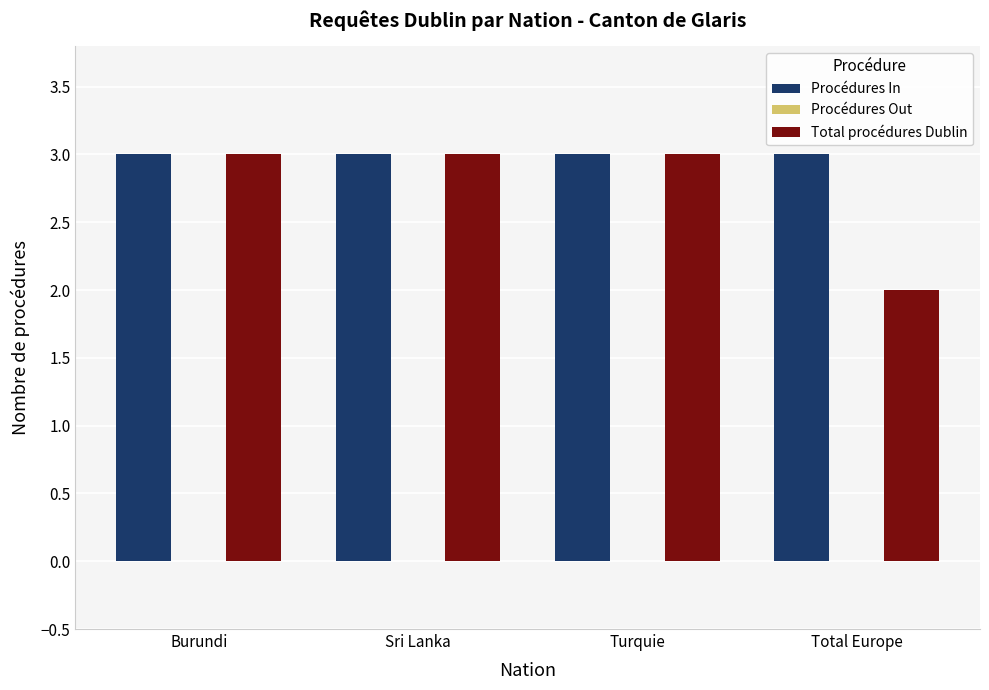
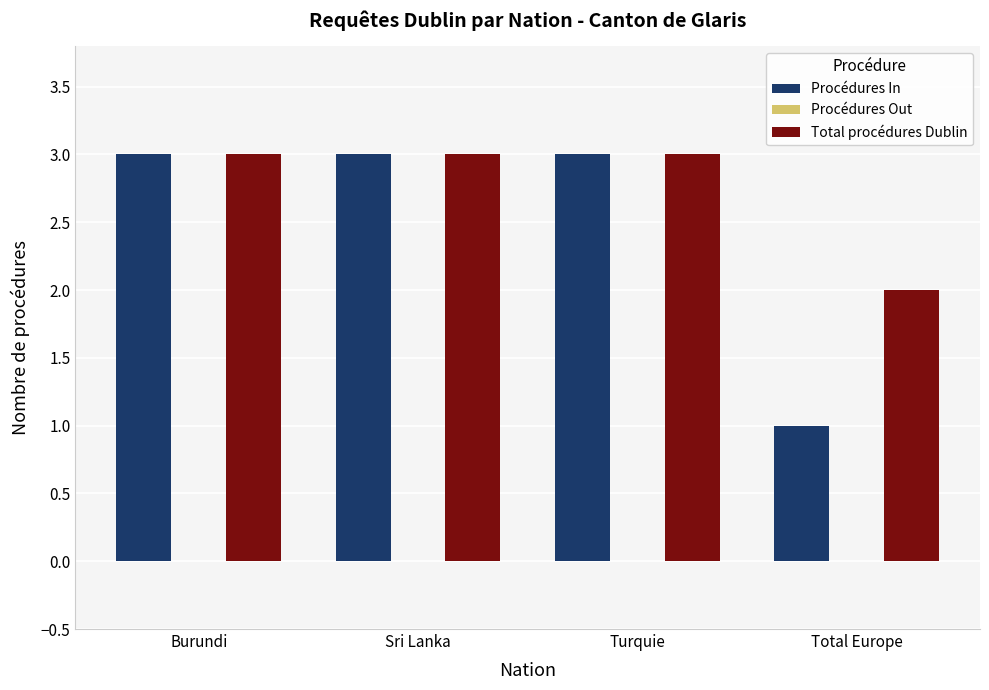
  {
    "Procédures In": {
      "Burundi": 3,
      "Sri Lanka": 3,
      "Turquie": 3,
-     "Total Europe": 3
+     "Total Europe": 1
    },
    "Procédures Out": {
      "Burundi": 0,
      "Sri Lanka": 0,
      "Turquie": 0,
      "Total Europe": 0
    },
    "Total procédures Dublin": {
      "Burundi": 3,
      "Sri Lanka": 3,
      "Turquie": 3,
      "Total Europe": 2
    }
  }
